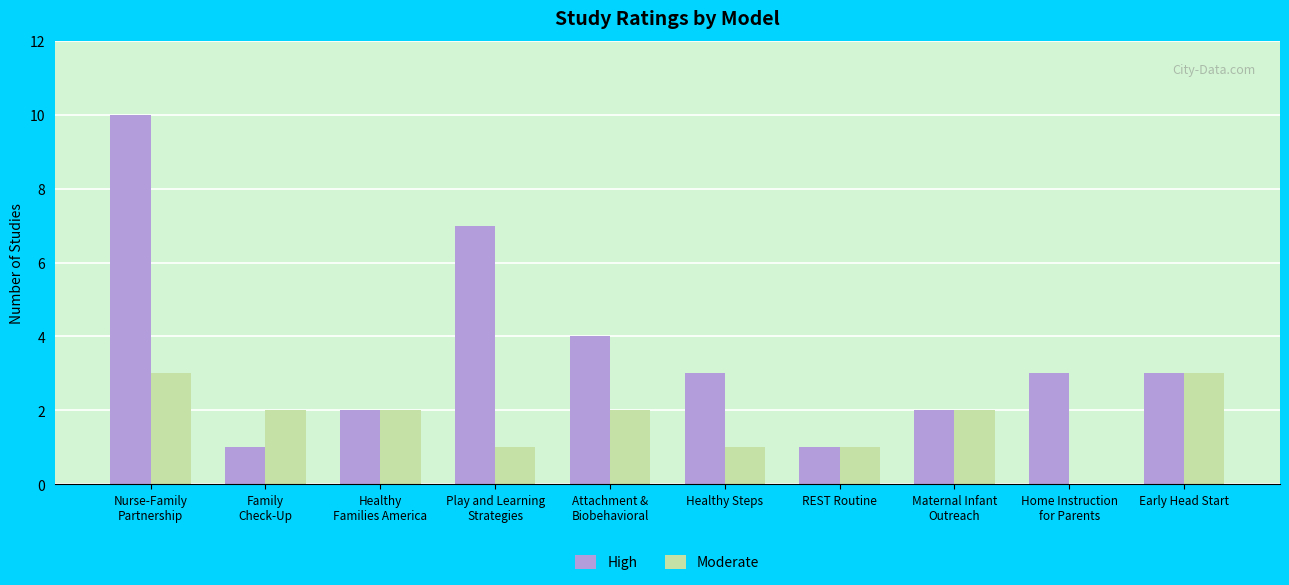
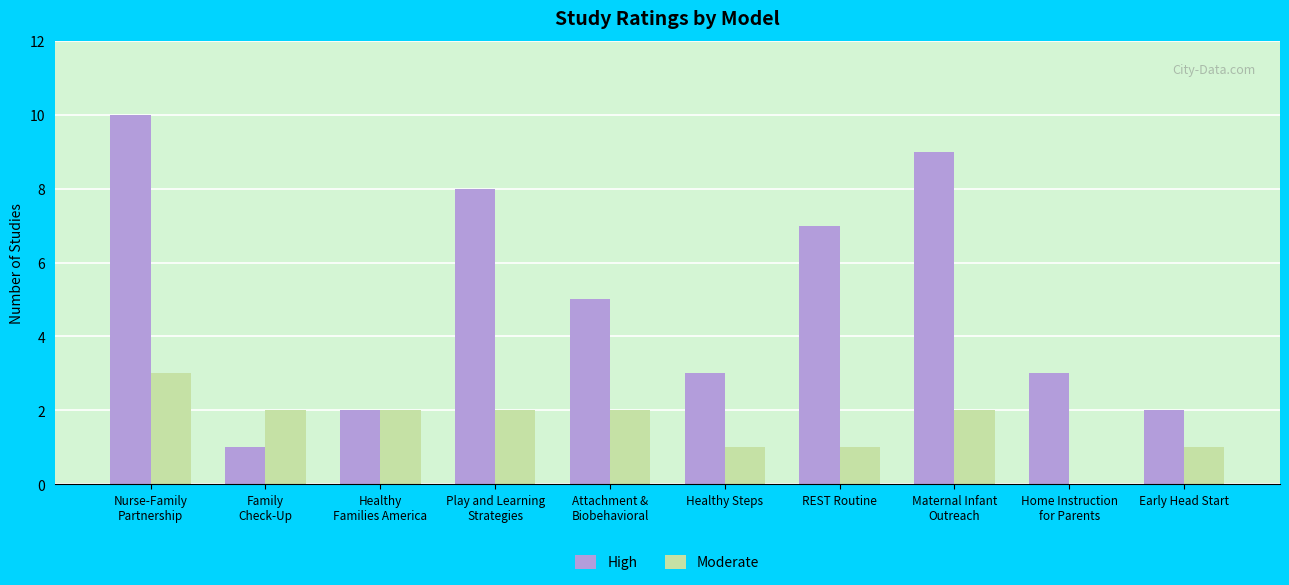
  {
    "High": {
      "Nurse-Family Partnership": 10,
      "Family Check-Up": 1,
      "Healthy Families America": 2,
-     "Play and Learning Strategies": 7,
-     "Attachment & Biobehavioral": 4,
+     "Play and Learning Strategies": 8,
+     "Attachment & Biobehavioral": 5,
      "Healthy Steps": 3,
-     "REST Routine": 1,
-     "Maternal Infant Outreach": 2,
+     "REST Routine": 7,
+     "Maternal Infant Outreach": 9,
      "Home Instruction for Parents": 3,
-     "Early Head Start": 3
+     "Early Head Start": 2
    },
    "Moderate": {
      "Nurse-Family Partnership": 3,
      "Family Check-Up": 2,
      "Healthy Families America": 2,
-     "Play and Learning Strategies": 1,
+     "Play and Learning Strategies": 2,
      "Attachment & Biobehavioral": 2,
      "Healthy Steps": 1,
      "REST Routine": 1,
      "Maternal Infant Outreach": 2,
      "Home Instruction for Parents": 0,
-     "Early Head Start": 3
+     "Early Head Start": 1
    }
  }
